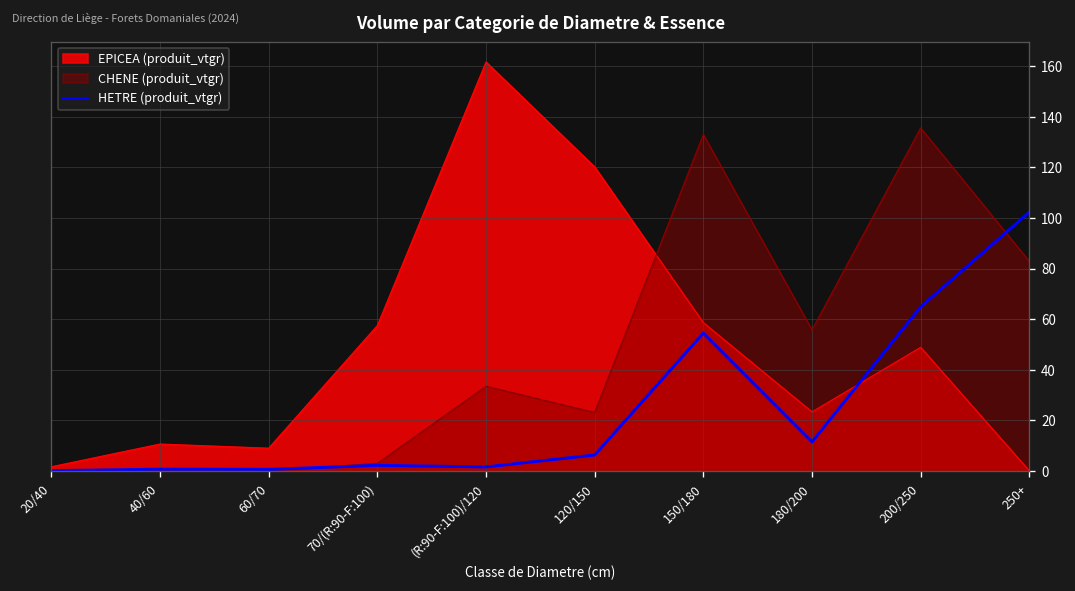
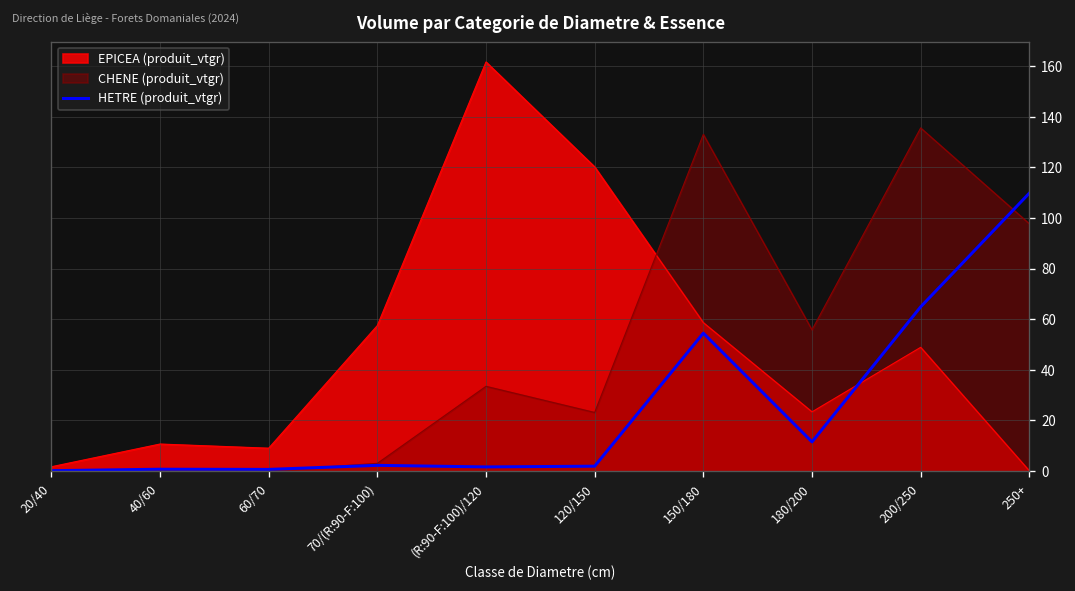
  {
    "EPICEA (produit_vtgr)": {
      "20/40": 2,
      "40/60": 11,
      "60/70": 9,
      "70/(R:90-F:100)": 57,
      "(R:90-F:100)/120": 162,
      "120/150": 120,
      "150/180": 59,
      "180/200": 23,
      "200/250": 49,
      "250+": 0
    },
    "CHENE (produit_vtgr)": {
      "(R:90-F:100)/120": 33,
      "120/150": 23,
      "150/180": 133,
      "180/200": 56,
      "200/250": 136,
-     "250+": 83
+     "250+": 98
    },
    "HETRE (produit_vtgr)": {
      "(R:90-F:100)/120": 2,
-     "120/150": 6,
+     "120/150": 2,
      "150/180": 54,
      "180/200": 11,
      "200/250": 65,
-     "250+": 102
+     "250+": 110
    }
  }
